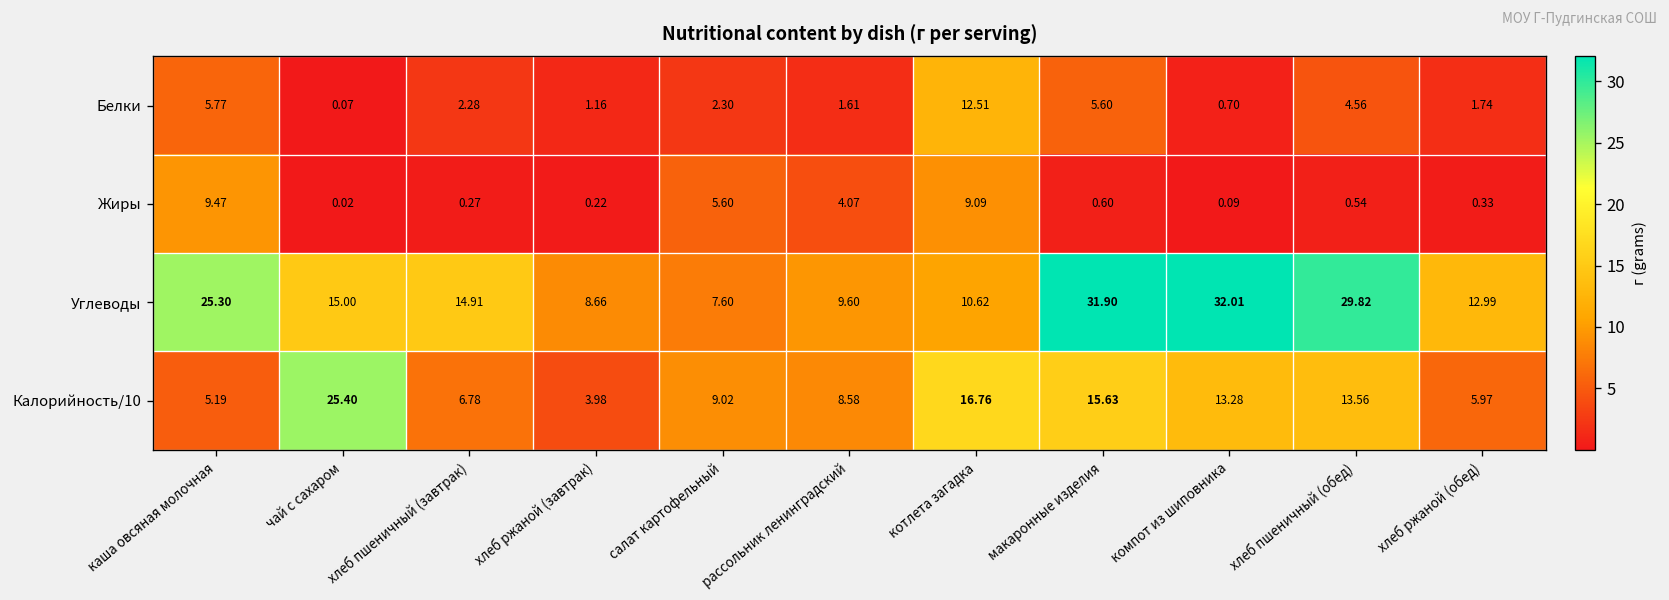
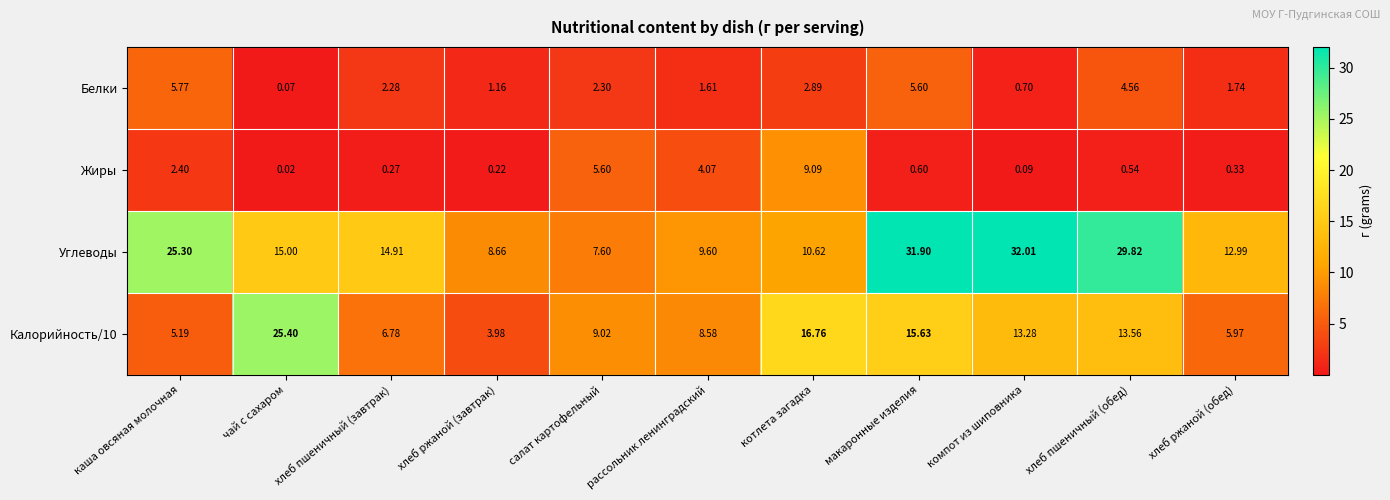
  {
    "Белки": {
      "каша овсяная молочная": 5.77,
      "чай с сахаром": 0.07,
      "хлеб пшеничный (завтрак)": 2.28,
      "хлеб ржаной (завтрак)": 1.16,
      "салат картофельный": 2.30,
      "рассольник ленинградский": 1.61,
-     "котлета загадка": 12.51,
+     "котлета загадка": 2.89,
      "макаронные изделия": 5.60,
      "компот из шиповника": 0.70,
      "хлеб пшеничный (обед)": 4.56,
      "хлеб ржаной (обед)": 1.74
    },
    "Жиры": {
-     "каша овсяная молочная": 9.47,
+     "каша овсяная молочная": 2.40,
      "чай с сахаром": 0.02,
      "хлеб пшеничный (завтрак)": 0.27,
      "хлеб ржаной (завтрак)": 0.22,
      "салат картофельный": 5.60,
      "рассольник ленинградский": 4.07,
      "котлета загадка": 9.09,
      "макаронные изделия": 0.60,
      "компот из шиповника": 0.09,
      "хлеб пшеничный (обед)": 0.54,
      "хлеб ржаной (обед)": 0.33
    },
    "Углеводы": {
      "каша овсяная молочная": 25.30,
      "чай с сахаром": 15.00,
      "хлеб пшеничный (завтрак)": 14.91,
      "хлеб ржаной (завтрак)": 8.66,
      "салат картофельный": 7.60,
      "рассольник ленинградский": 9.60,
      "котлета загадка": 10.62,
      "макаронные изделия": 31.90,
      "компот из шиповника": 32.01,
      "хлеб пшеничный (обед)": 29.82,
      "хлеб ржаной (обед)": 12.99
    },
    "Калорийность/10": {
      "каша овсяная молочная": 5.19,
      "чай с сахаром": 25.40,
      "хлеб пшеничный (завтрак)": 6.78,
      "хлеб ржаной (завтрак)": 3.98,
      "салат картофельный": 9.02,
      "рассольник ленинградский": 8.58,
      "котлета загадка": 16.76,
      "макаронные изделия": 15.63,
      "компот из шиповника": 13.28,
      "хлеб пшеничный (обед)": 13.56,
      "хлеб ржаной (обед)": 5.97
    }
  }
